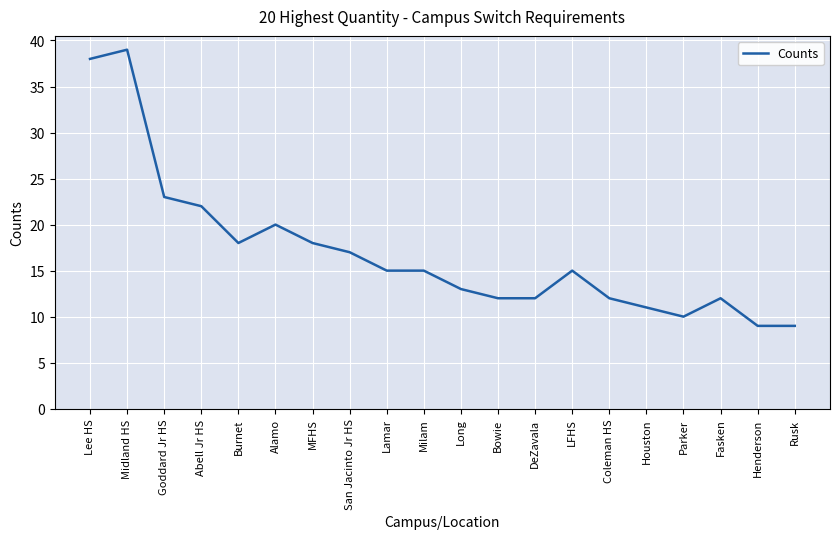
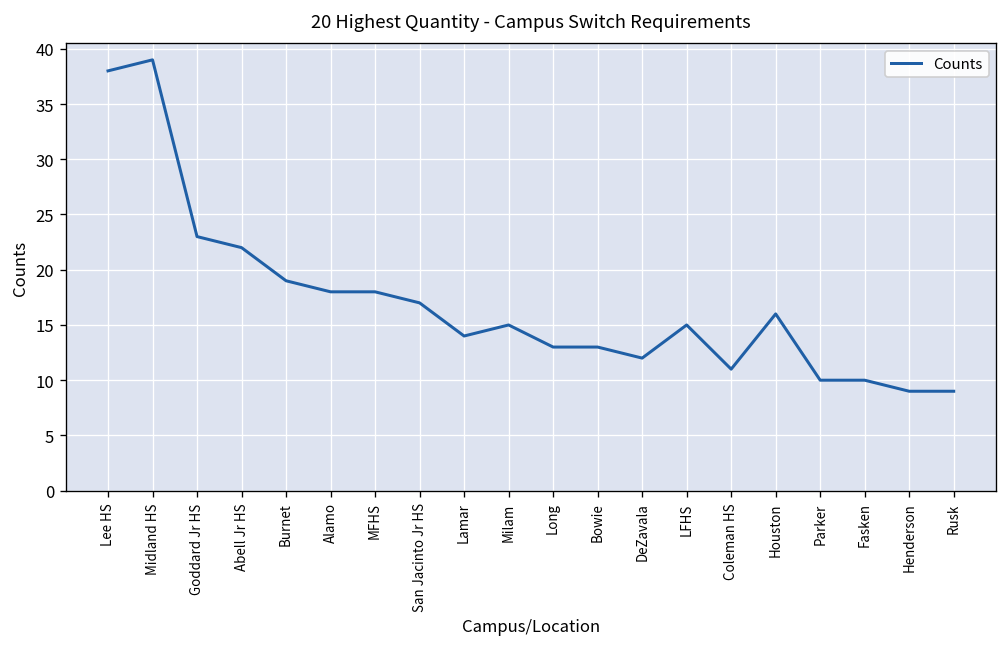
  {
    "Lee HS": 38,
    "Midland HS": 39,
    "Goddard Jr HS": 23,
    "Abell Jr HS": 22,
-   "Burnet": 18,
-   "Alamo": 20,
+   "Burnet": 19,
+   "Alamo": 18,
    "MFHS": 18,
    "San Jacinto Jr HS": 17,
-   "Lamar": 15,
+   "Lamar": 14,
    "Milam": 15,
    "Long": 13,
-   "Bowie": 12,
+   "Bowie": 13,
    "DeZavala": 12,
    "LFHS": 15,
-   "Coleman HS": 12,
-   "Houston": 11,
+   "Coleman HS": 11,
+   "Houston": 16,
    "Parker": 10,
-   "Fasken": 12,
+   "Fasken": 10,
    "Henderson": 9,
    "Rusk": 9
  }
